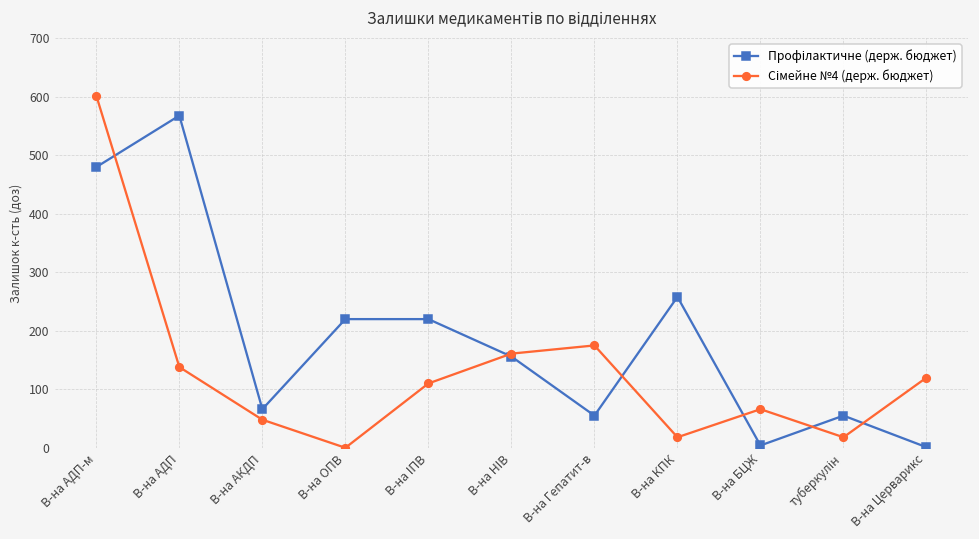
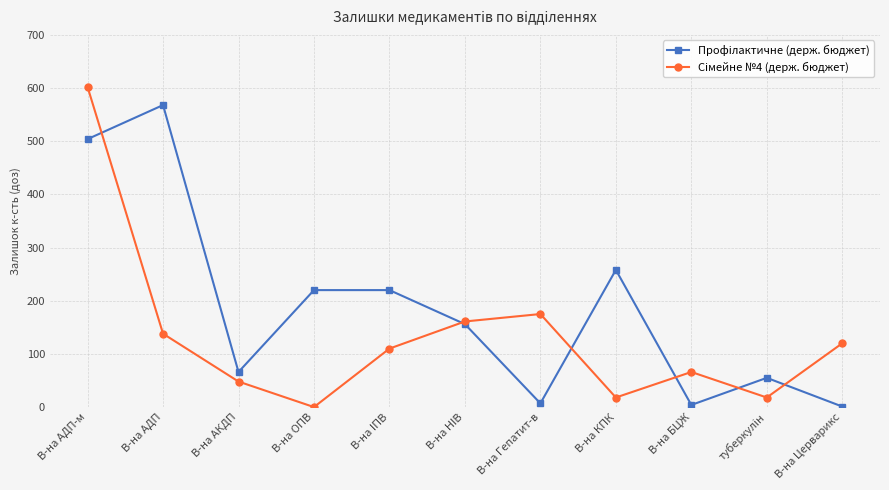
  {
    "Профілактичне (держ. бюджет)": {
-     "В-на АДП-м": 480,
+     "В-на АДП-м": 500,
      "В-на АДП": 570,
      "В-на АКДП": 70,
      "В-на ОПВ": 220,
      "В-на ІПВ": 220,
      "В-на НІВ": 160,
-     "В-на Гепатит-в": 60,
+     "В-на Гепатит-в": 10,
      "В-на КПК": 260,
      "В-на БЦЖ": 0,
      "туберкулін": 60,
      "В-на Церварикс": 0
    },
    "Сімейне №4 (держ. бюджет)": {
      "В-на АДП-м": 600,
      "В-на АДП": 140,
      "В-на АКДП": 50,
      "В-на ОПВ": 0,
      "В-на ІПВ": 110,
      "В-на НІВ": 160,
      "В-на Гепатит-в": 180,
      "В-на КПК": 20,
      "В-на БЦЖ": 70,
      "туберкулін": 20,
      "В-на Церварикс": 120
    }
  }
